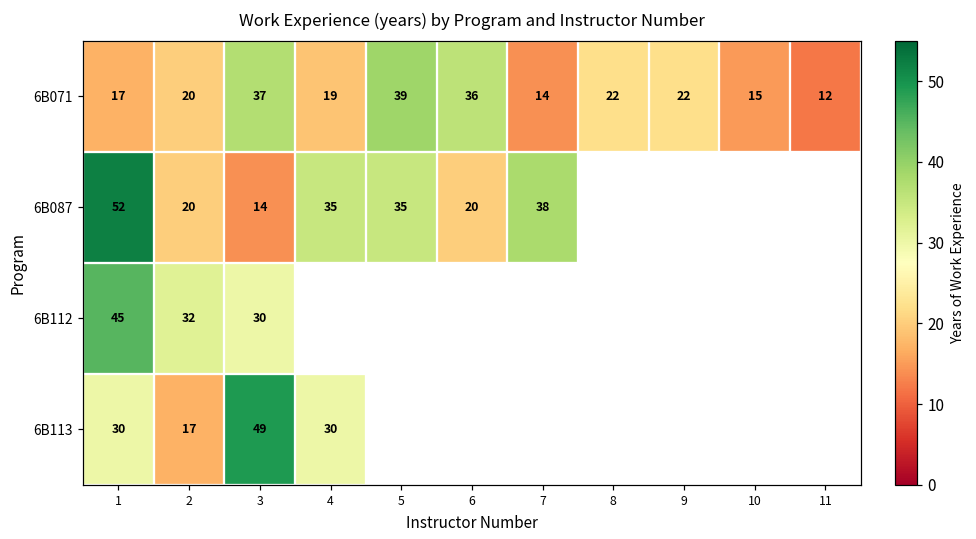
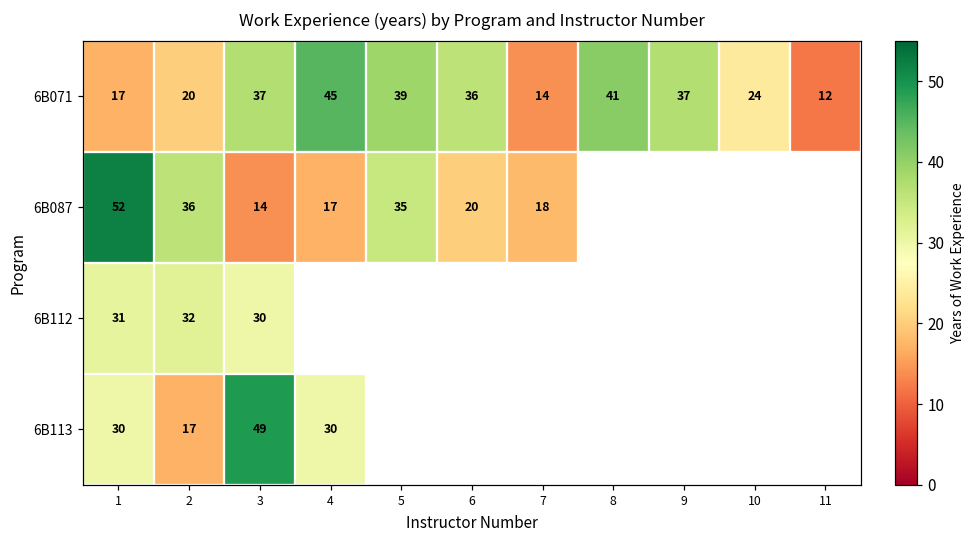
  {
    "6В071": {
      "1": 17,
      "2": 20,
      "3": 37,
-     "4": 19,
+     "4": 45,
      "5": 39,
      "6": 36,
      "7": 14,
-     "8": 22,
-     "9": 22,
-     "10": 15,
+     "8": 41,
+     "9": 37,
+     "10": 24,
      "11": 12
    },
    "6В087": {
      "1": 52,
-     "2": 20,
+     "2": 36,
      "3": 14,
-     "4": 35,
+     "4": 17,
      "5": 35,
      "6": 20,
-     "7": 38
+     "7": 18
    },
    "6В112": {
-     "1": 45,
+     "1": 31,
      "2": 32,
      "3": 30
    },
    "6В113": {
      "1": 30,
      "2": 17,
      "3": 49,
      "4": 30
    }
  }
